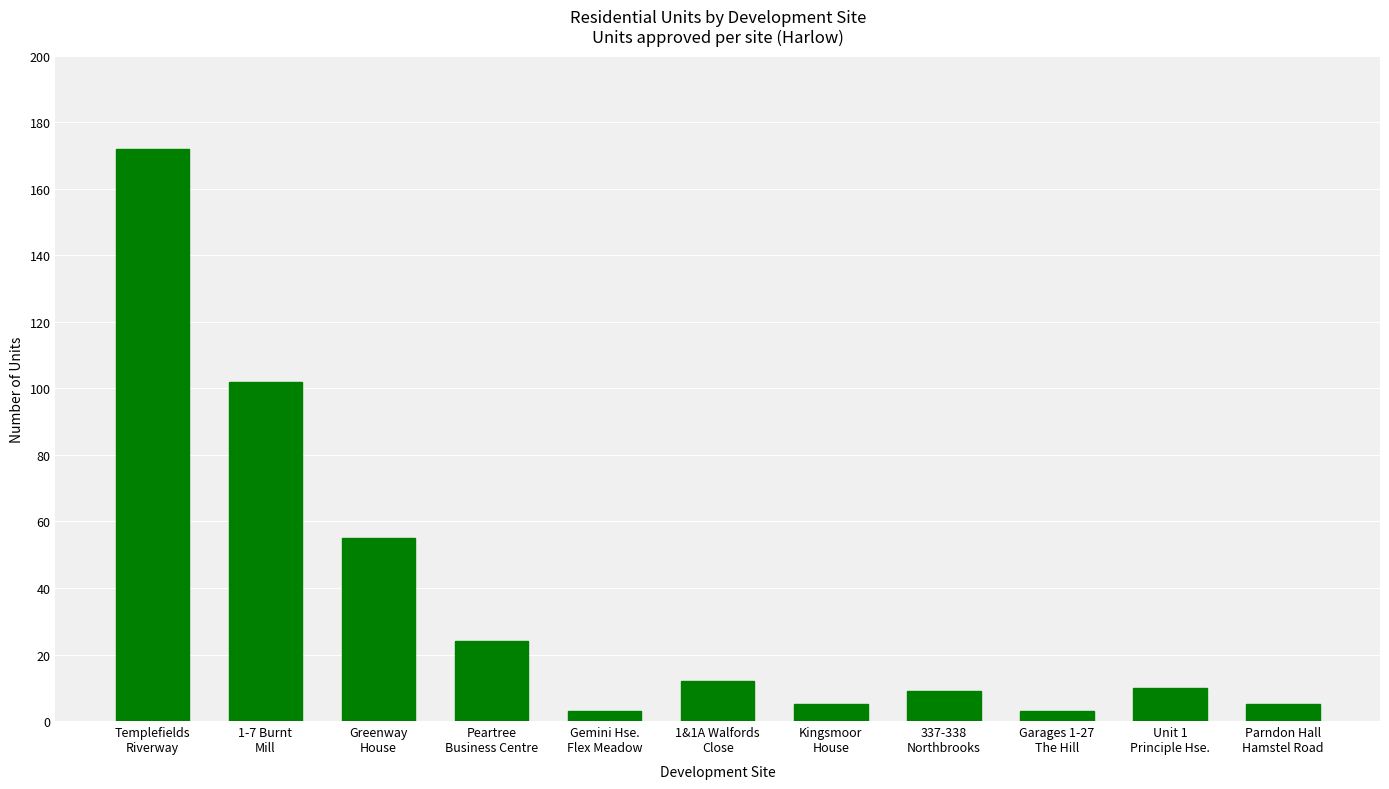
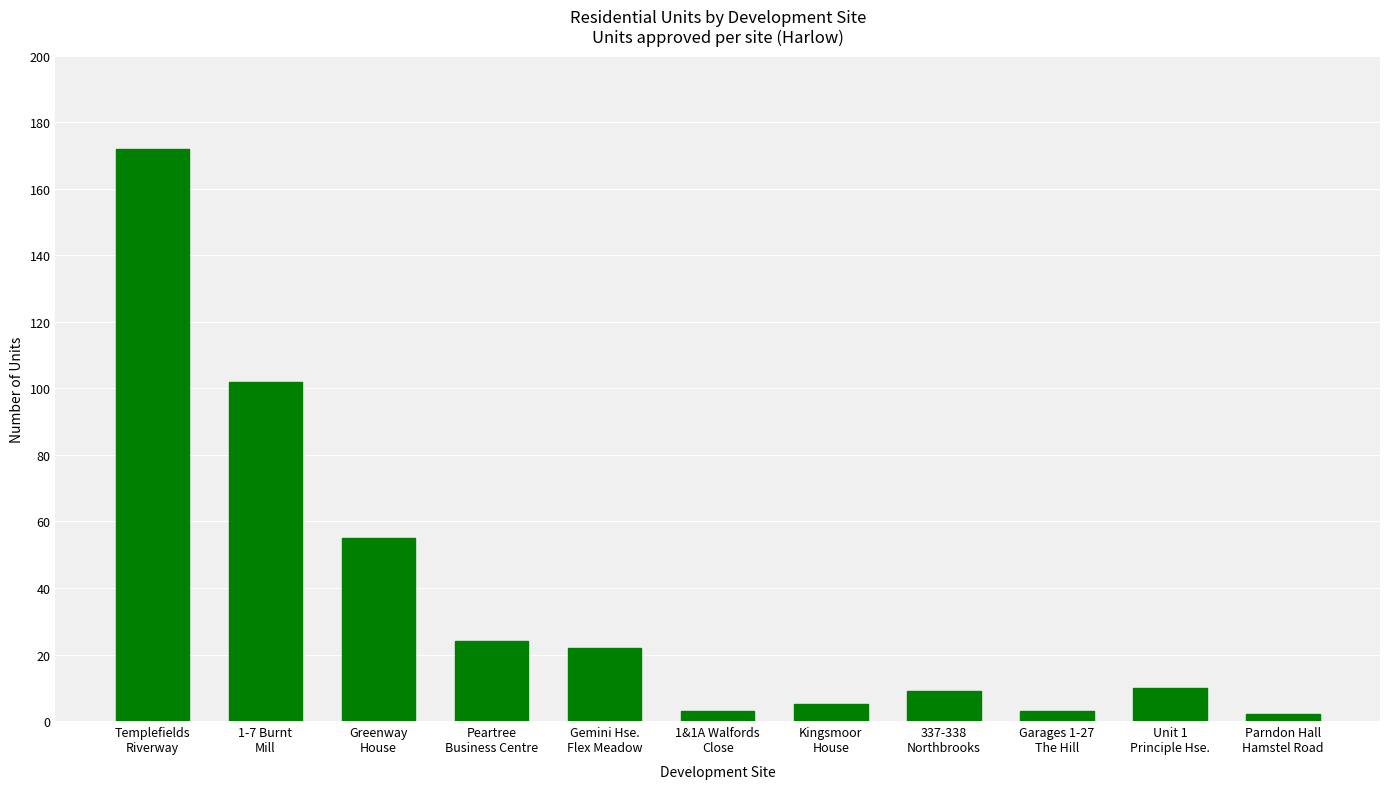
  {
    "Templefields Riverway": 172,
    "1-7 Burnt Mill": 102,
    "Greenway House": 55,
    "Peartree Business Centre": 24,
-   "Gemini Hse. Flex Meadow": 3,
-   "1&1A Walfords Close": 12,
+   "Gemini Hse. Flex Meadow": 22,
+   "1&1A Walfords Close": 3,
    "Kingsmoor House": 5,
    "337-338 Northbrooks": 9,
    "Garages 1-27 The Hill": 3,
    "Unit 1 Principle Hse.": 10,
-   "Parndon Hall Hamstel Road": 5
+   "Parndon Hall Hamstel Road": 2
  }
